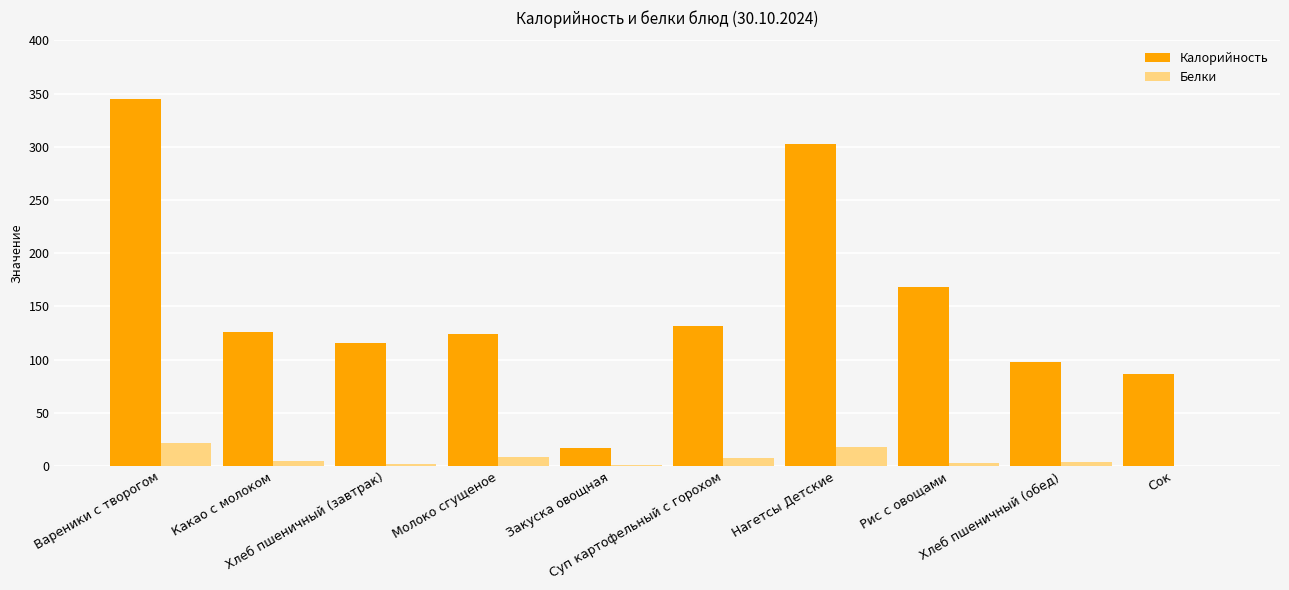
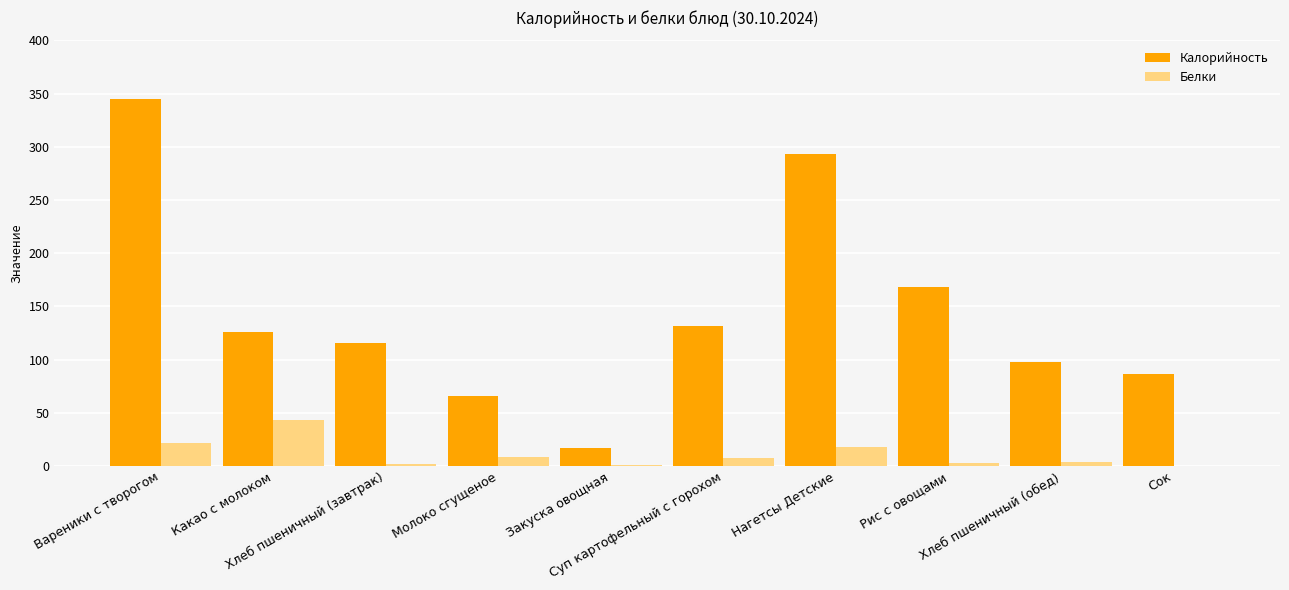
  {
    "Калорийность": {
      "Вареники с творогом": 345,
      "Какао с молоком": 126,
      "Хлеб пшеничный (завтрак)": 116,
-     "Молоко сгущеное": 124,
+     "Молоко сгущеное": 66,
      "Закуска овощная": 17,
      "Суп картофельный с горохом": 132,
-     "Нагетсы Детские": 302,
+     "Нагетсы Детские": 293,
      "Рис с овощами": 168,
      "Хлеб пшеничный (обед)": 98,
      "Сок": 86
    },
    "Белки": {
      "Вареники с творогом": 22,
-     "Какао с молоком": 5,
+     "Какао с молоком": 44,
      "Молоко сгущеное": 9,
      "Суп картофельный с горохом": 7,
      "Нагетсы Детские": 18,
      "Рис с овощами": 3,
      "Хлеб пшеничный (обед)": 3
    }
  }
